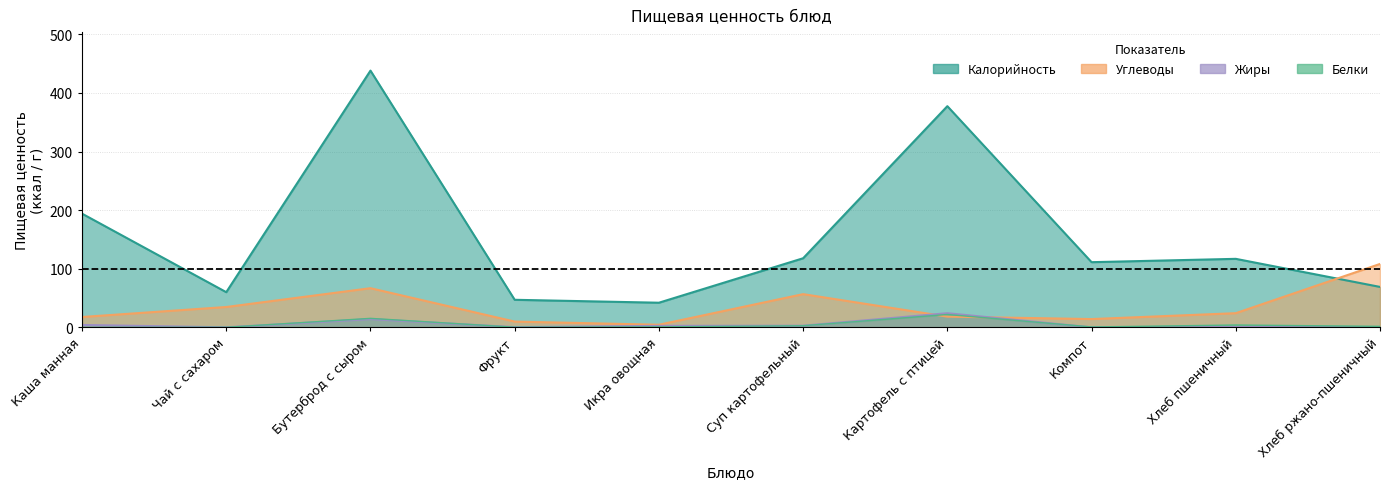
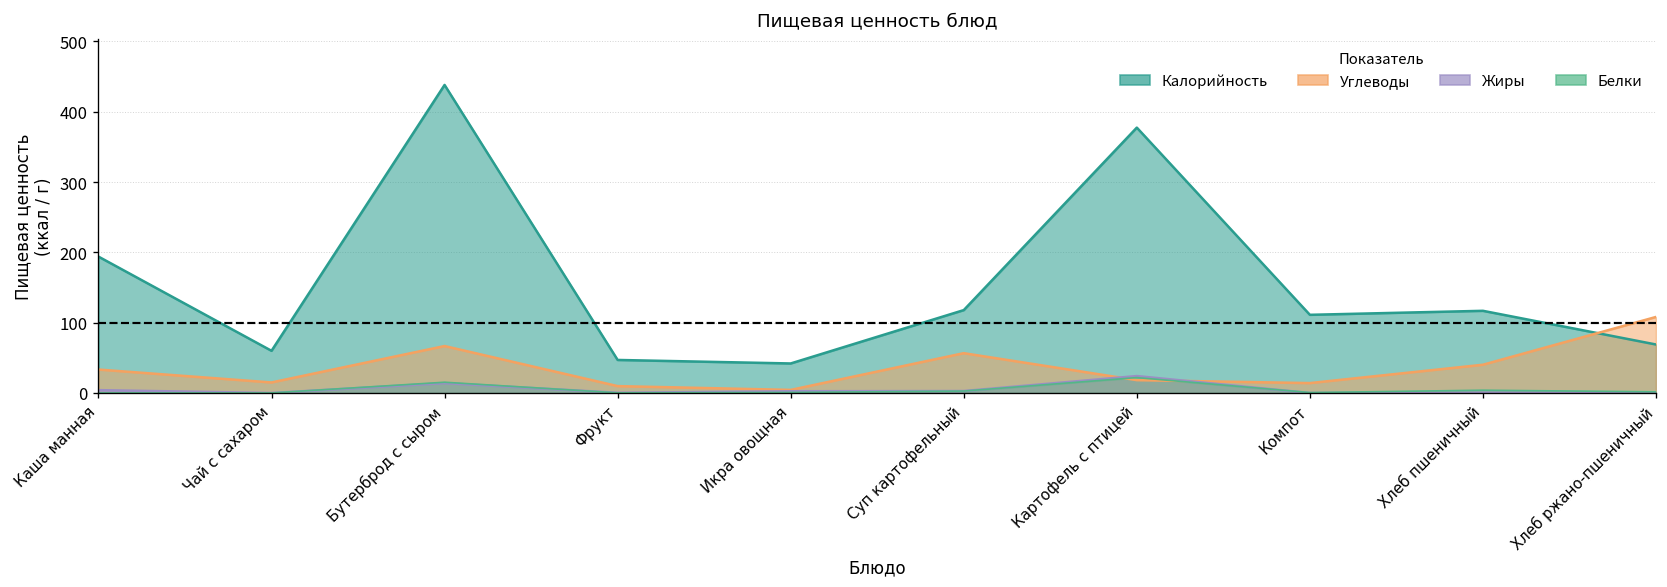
  {
    "Углеводы": {
-     "Каша манная": 20,
-     "Чай с сахаром": 30,
+     "Каша манная": 30,
+     "Чай с сахаром": 20,
      "Бутерброд с сыром": 70,
      "Фрукт": 10,
      "Суп картофельный": 60,
      "Компот": 10,
-     "Хлеб пшеничный": 20,
+     "Хлеб пшеничный": 40,
      "Хлеб ржано-пшеничный": 110
    }
  }
